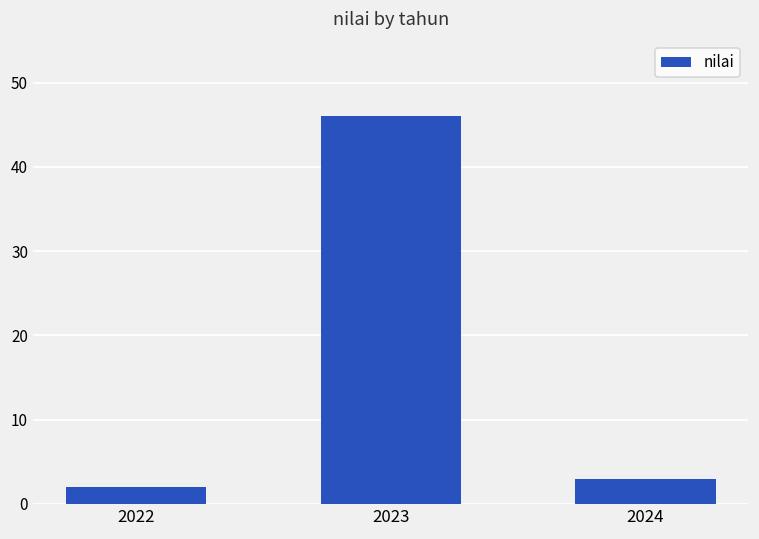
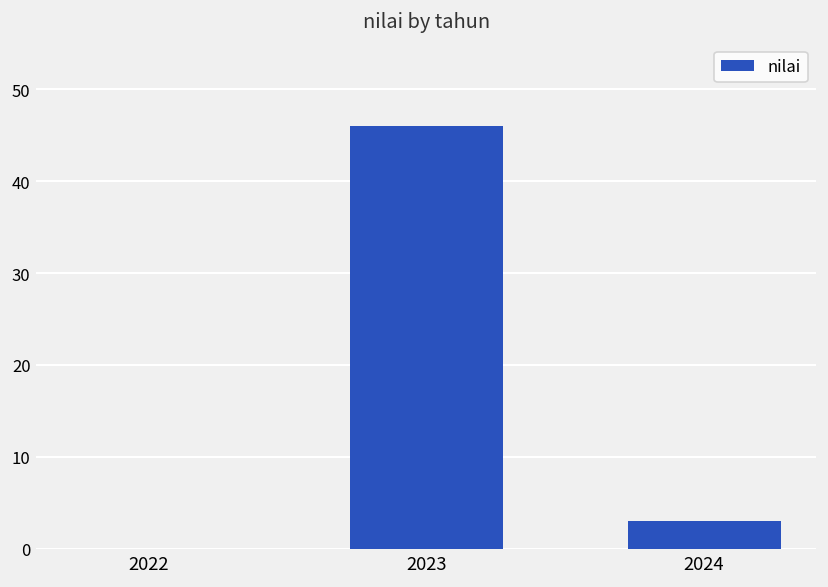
  {
-   "2022": 2,
+   "2022": 0,
    "2023": 46,
    "2024": 3
  }
